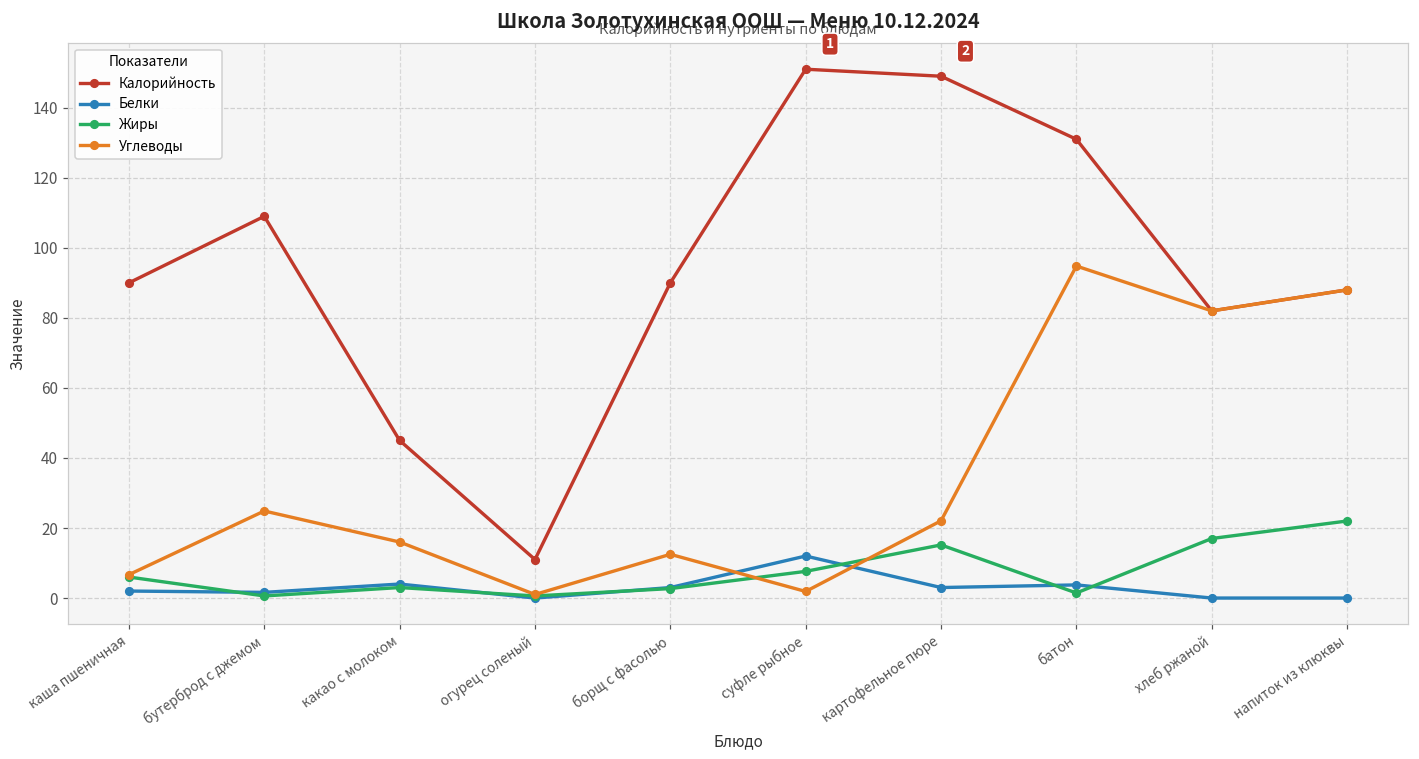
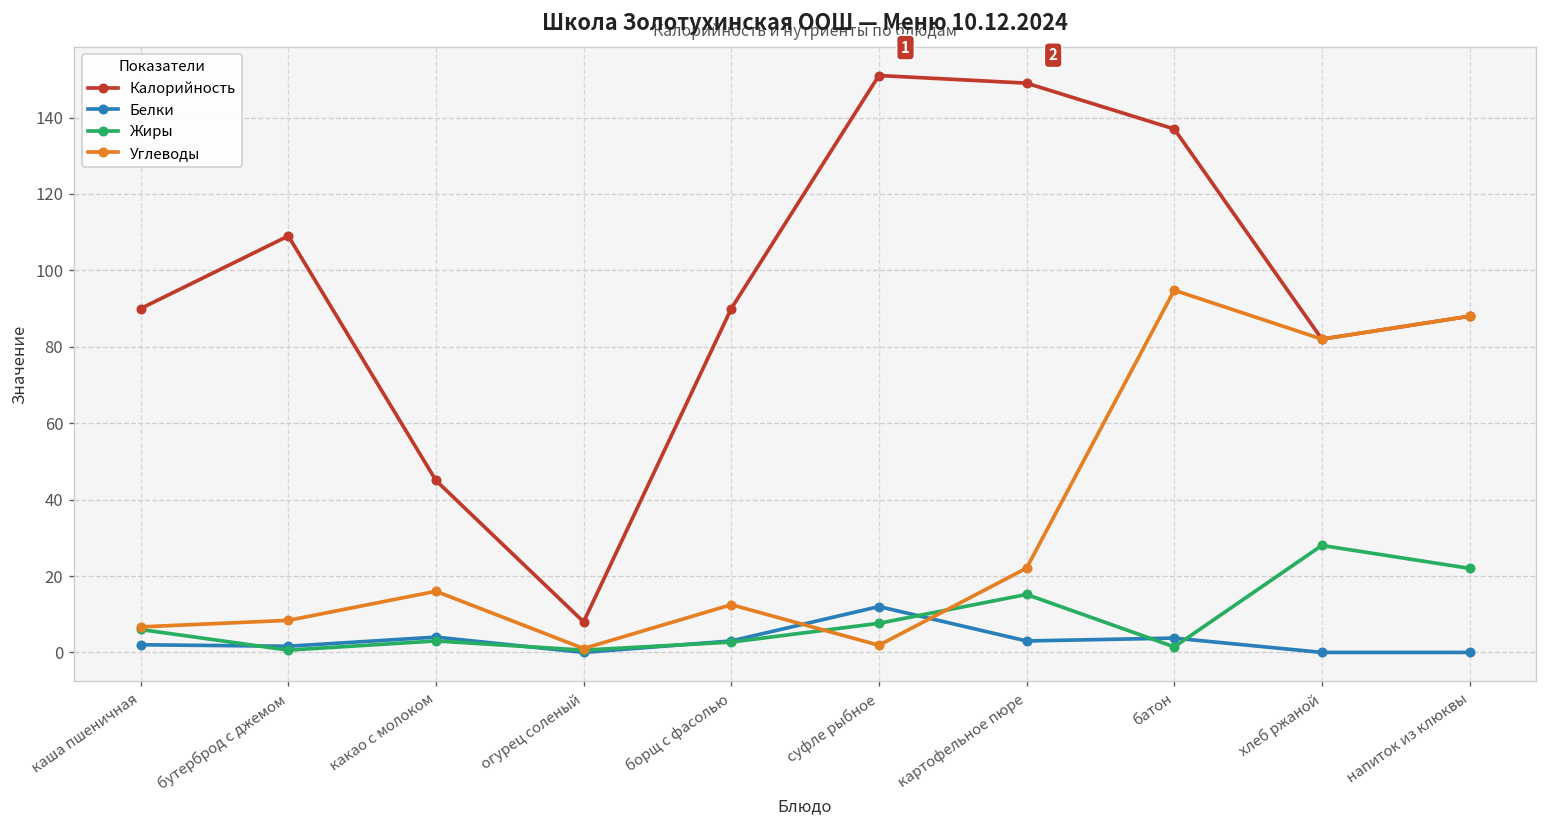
  {
    "Калорийность": {
      "каша пшеничная": 90,
      "бутерброд с джемом": 109,
      "какао с молоком": 45,
-     "огурец соленый": 11,
+     "огурец соленый": 8,
      "борщ с фасолью": 90,
-     "батон": 131
+     "батон": 137
    },
    "Белки": {
      "каша пшеничная": 2,
      "бутерброд с джемом": 2,
      "какао с молоком": 4,
      "суфле рыбное": 12,
      "картофельное пюре": 3,
      "батон": 4,
      "хлеб ржаной": 0,
      "напиток из клюквы": 0
    },
    "Жиры": {
      "бутерброд с джемом": 1,
      "какао с молоком": 3,
      "суфле рыбное": 8,
      "картофельное пюре": 15,
      "батон": 1,
-     "хлеб ржаной": 17,
+     "хлеб ржаной": 28,
      "напиток из клюквы": 22
    },
    "Углеводы": {
-     "бутерброд с джемом": 25,
+     "бутерброд с джемом": 8,
      "какао с молоком": 16,
      "борщ с фасолью": 12,
      "суфле рыбное": 2,
      "картофельное пюре": 22,
      "батон": 95
    }
  }
